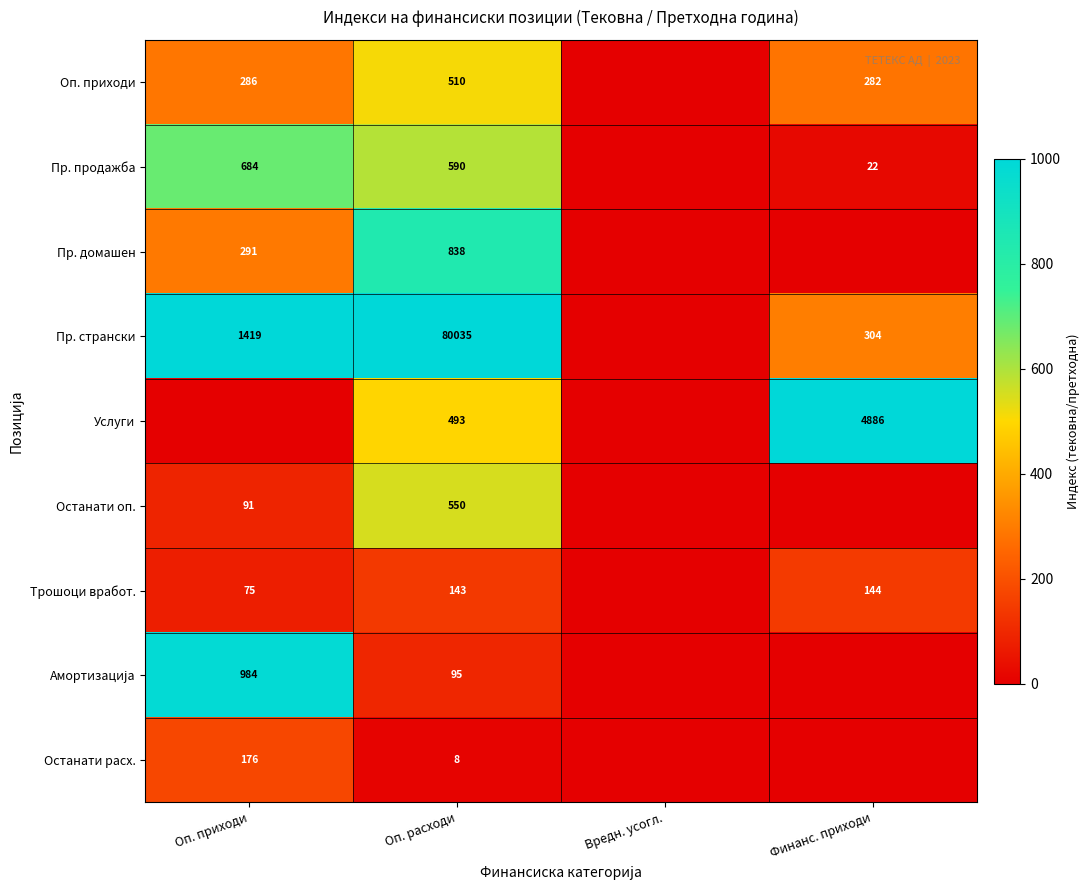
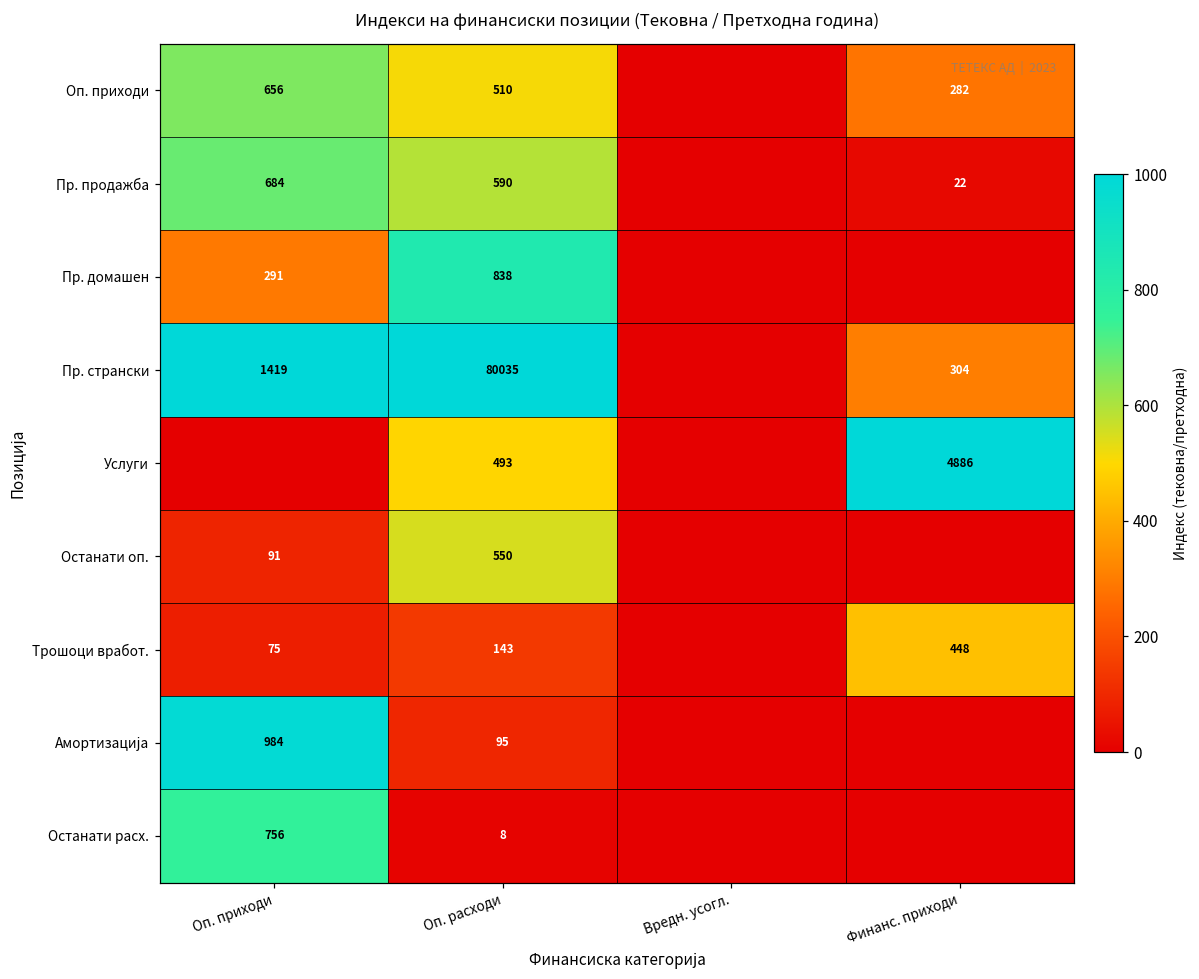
  {
    "Оп. приходи": {
-     "Оп. приходи": 286,
+     "Оп. приходи": 656,
      "Оп. расходи": 510
    },
    "Пр. продажба": {
      "Оп. приходи": 684,
      "Оп. расходи": 590,
      "Финанс. приходи": 22
    },
    "Пр. домашен": {
      "Оп. приходи": 291,
      "Оп. расходи": 838
    },
    "Пр. странски": {
      "Оп. приходи": 1419,
      "Оп. расходи": 80035,
      "Финанс. приходи": 304
    },
    "Услуги": {
      "Оп. расходи": 493,
      "Финанс. приходи": 4886
    },
    "Останати оп.": {
      "Оп. приходи": 91,
      "Оп. расходи": 550
    },
    "Трошоци вработ.": {
      "Оп. приходи": 75,
      "Оп. расходи": 143,
-     "Финанс. приходи": 144
+     "Финанс. приходи": 448
    },
    "Амортизација": {
      "Оп. приходи": 984,
      "Оп. расходи": 95
    },
    "Останати расх.": {
-     "Оп. приходи": 176,
+     "Оп. приходи": 756,
      "Оп. расходи": 8
    }
  }
